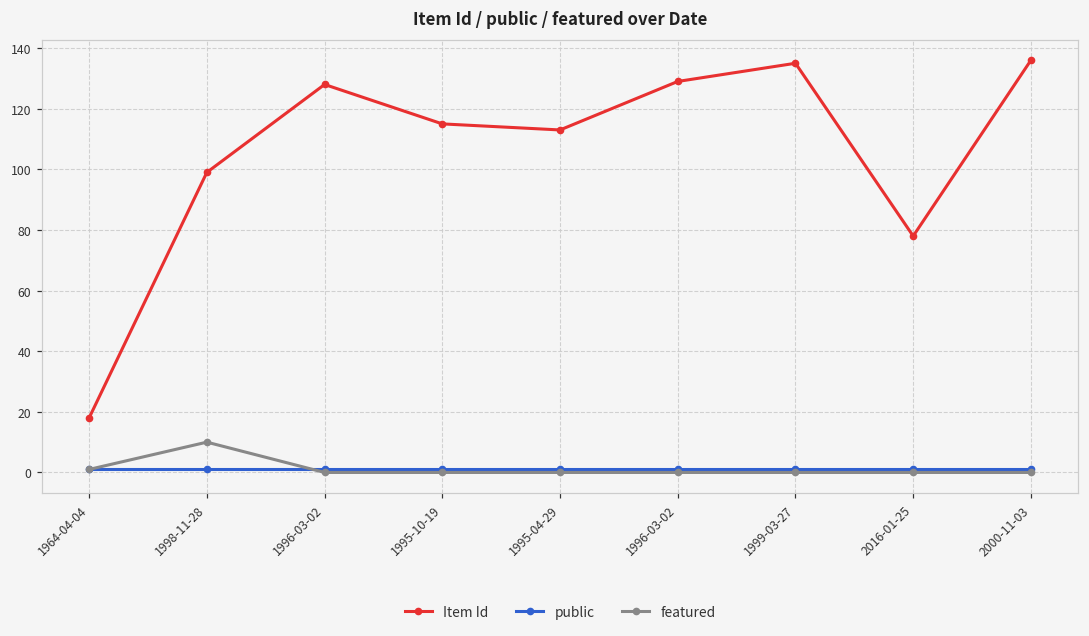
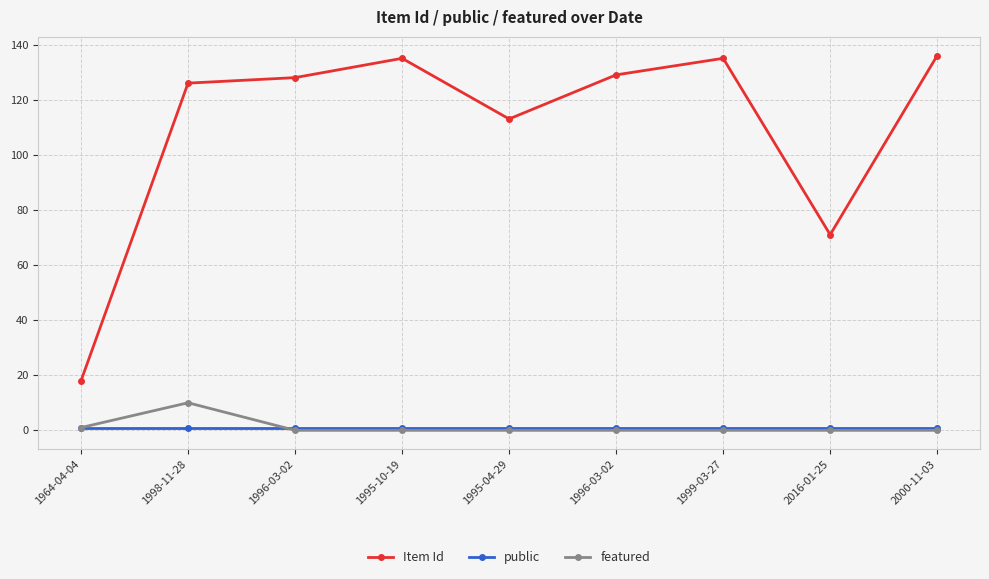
  {
    "Item Id": {
      "1964-04-04": 18,
-     "1998-11-28": 99,
-     "1995-10-19": 115,
+     "1998-11-28": 126,
+     "1995-10-19": 135,
      "1995-04-29": 113,
      "1999-03-27": 135,
-     "2016-01-25": 78,
+     "2016-01-25": 71,
      "2000-11-03": 136
    },
    "public": {
      "1998-11-28": 1,
      "1995-10-19": 1,
      "1995-04-29": 1,
      "1999-03-27": 1,
      "2016-01-25": 1,
      "2000-11-03": 1
    },
    "featured": {
      "1998-11-28": 10,
      "1995-10-19": 0,
      "1995-04-29": 0,
      "1999-03-27": 0,
      "2016-01-25": 0,
      "2000-11-03": 0
    }
  }
